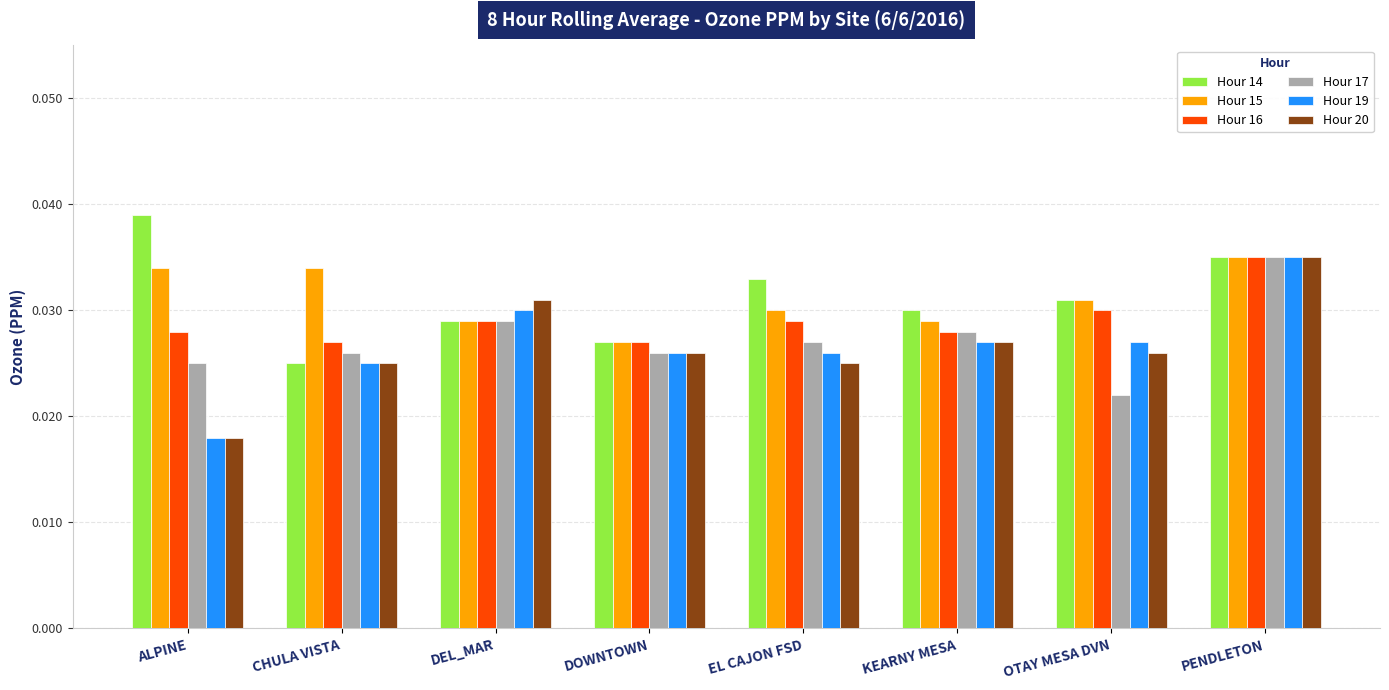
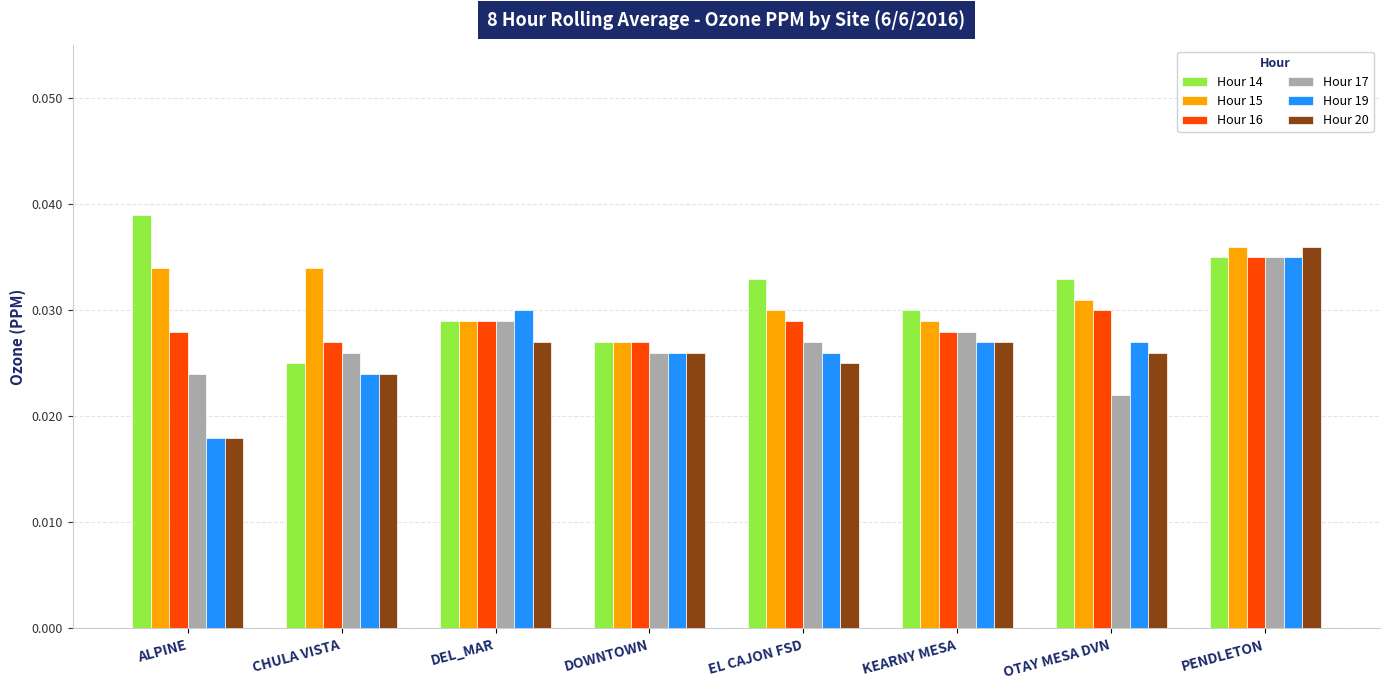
  {
    "Hour 14": {
      "ALPINE": 0.039,
      "CHULA VISTA": 0.025,
      "DEL_MAR": 0.029,
      "DOWNTOWN": 0.027,
      "EL CAJON FSD": 0.033,
      "KEARNY MESA": 0.030,
-     "OTAY MESA DVN": 0.031,
+     "OTAY MESA DVN": 0.033,
      "PENDLETON": 0.035
    },
    "Hour 15": {
      "ALPINE": 0.034,
      "CHULA VISTA": 0.034,
      "DEL_MAR": 0.029,
      "DOWNTOWN": 0.027,
      "EL CAJON FSD": 0.030,
      "KEARNY MESA": 0.029,
      "OTAY MESA DVN": 0.031,
-     "PENDLETON": 0.035
+     "PENDLETON": 0.036
    },
    "Hour 16": {
      "ALPINE": 0.028,
      "CHULA VISTA": 0.027,
      "DEL_MAR": 0.029,
      "DOWNTOWN": 0.027,
      "EL CAJON FSD": 0.029,
      "KEARNY MESA": 0.028,
      "OTAY MESA DVN": 0.030,
      "PENDLETON": 0.035
    },
    "Hour 17": {
-     "ALPINE": 0.025,
+     "ALPINE": 0.024,
      "CHULA VISTA": 0.026,
      "DEL_MAR": 0.029,
      "DOWNTOWN": 0.026,
      "EL CAJON FSD": 0.027,
      "KEARNY MESA": 0.028,
      "OTAY MESA DVN": 0.022,
      "PENDLETON": 0.035
    },
    "Hour 19": {
      "ALPINE": 0.018,
-     "CHULA VISTA": 0.025,
+     "CHULA VISTA": 0.024,
      "DEL_MAR": 0.030,
      "DOWNTOWN": 0.026,
      "EL CAJON FSD": 0.026,
      "KEARNY MESA": 0.027,
      "OTAY MESA DVN": 0.027,
      "PENDLETON": 0.035
    },
    "Hour 20": {
      "ALPINE": 0.018,
-     "CHULA VISTA": 0.025,
-     "DEL_MAR": 0.031,
+     "CHULA VISTA": 0.024,
+     "DEL_MAR": 0.027,
      "DOWNTOWN": 0.026,
      "EL CAJON FSD": 0.025,
      "KEARNY MESA": 0.027,
      "OTAY MESA DVN": 0.026,
-     "PENDLETON": 0.035
+     "PENDLETON": 0.036
    }
  }
